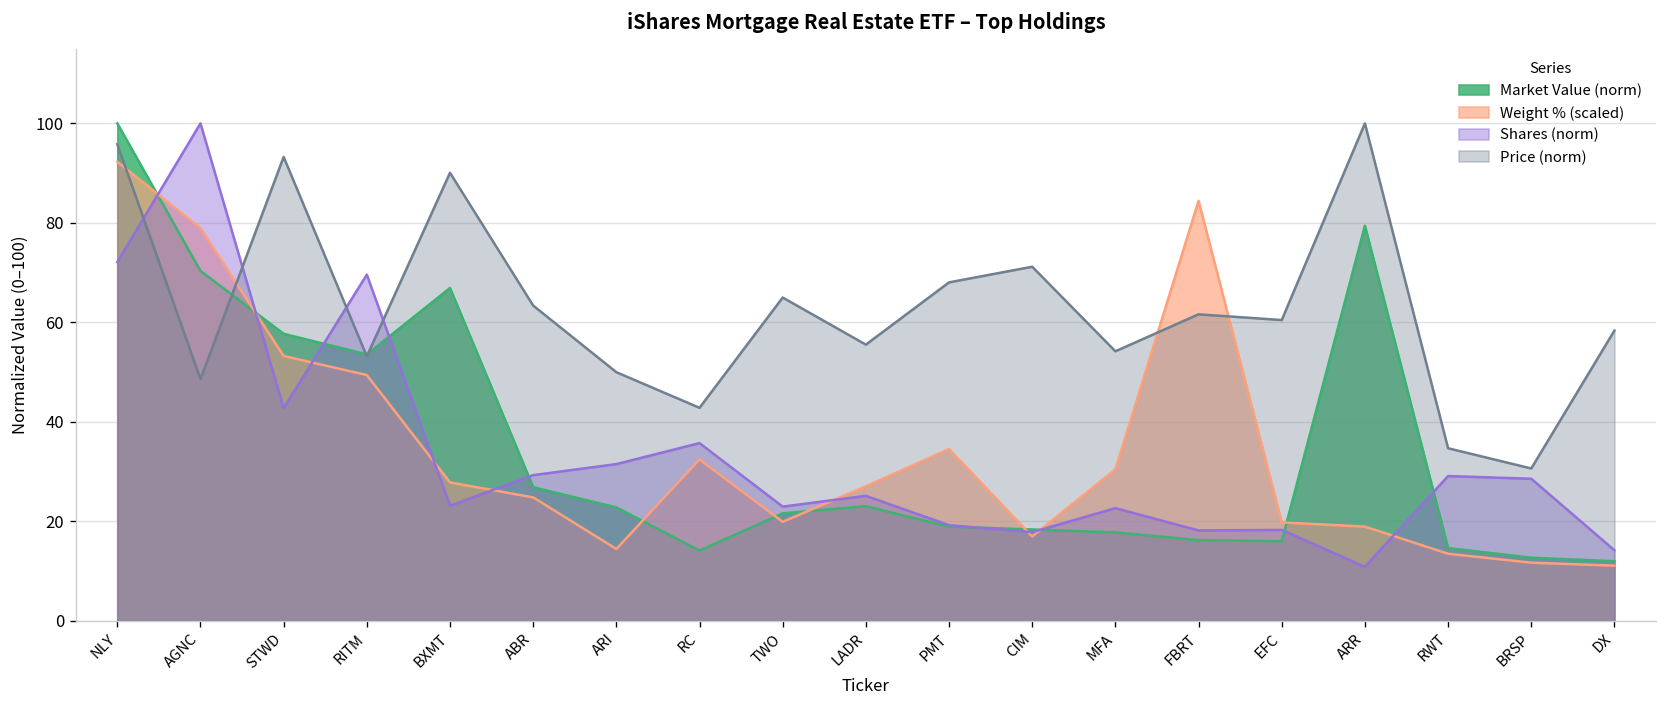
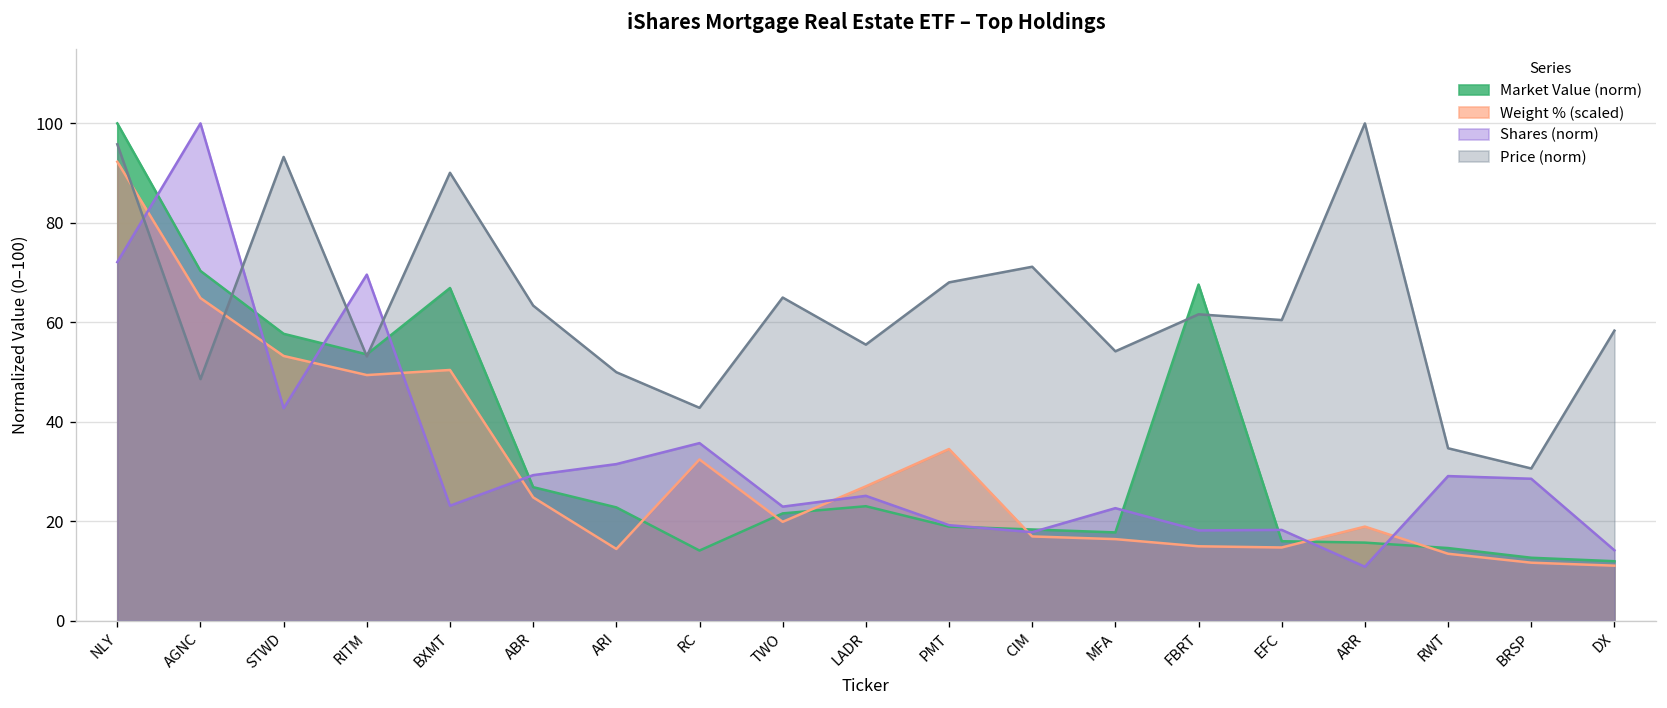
  {
    "Market Value (norm)": {
      "NLY": 100,
      "AGNC": 70,
      "STWD": 58,
      "BXMT": 67,
      "ABR": 27,
      "ARI": 23,
      "RC": 14,
      "TWO": 22,
      "LADR": 23,
      "MFA": 18,
-     "FBRT": 16,
+     "FBRT": 68,
      "EFC": 16,
-     "ARR": 79,
+     "ARR": 16,
      "RWT": 15,
      "BRSP": 13,
      "DX": 12
    },
    "Weight % (scaled)": {
      "NLY": 92,
-     "AGNC": 79,
+     "AGNC": 65,
      "STWD": 53,
      "RITM": 49,
-     "BXMT": 28,
+     "BXMT": 50,
      "ABR": 25,
      "ARI": 14,
      "RC": 32,
      "TWO": 20,
      "LADR": 27,
      "PMT": 35,
      "CIM": 17,
-     "MFA": 30,
-     "FBRT": 84,
-     "EFC": 20,
+     "MFA": 16,
+     "FBRT": 15,
+     "EFC": 15,
      "ARR": 19,
      "RWT": 13,
      "BRSP": 12,
      "DX": 11
    }
  }
